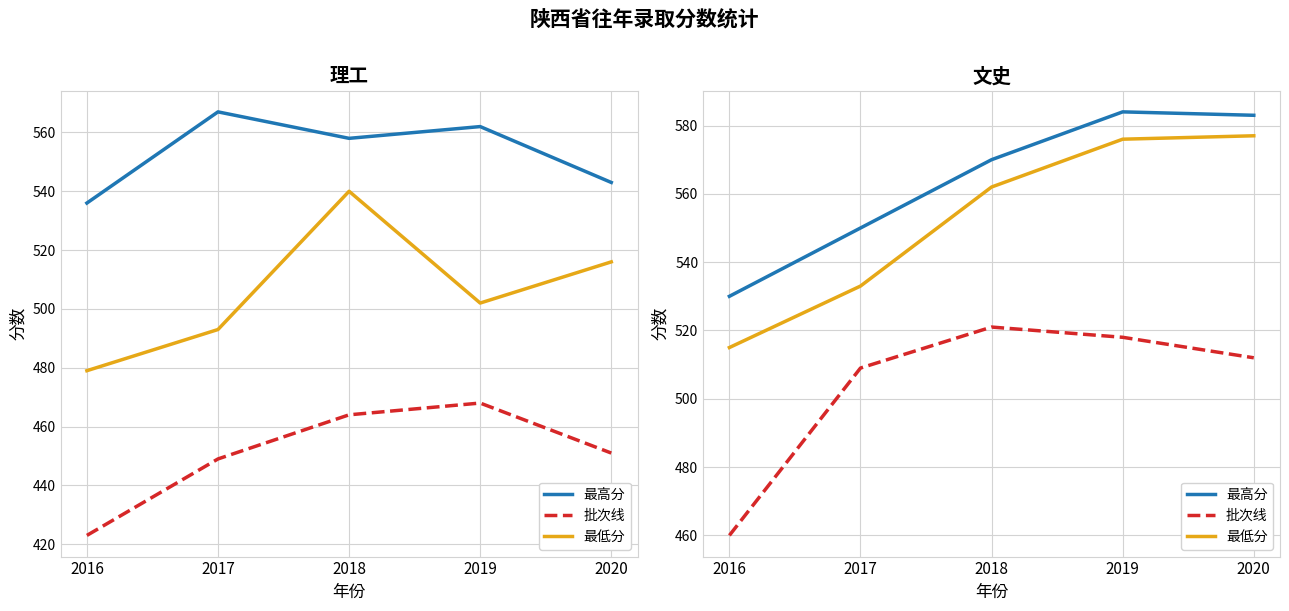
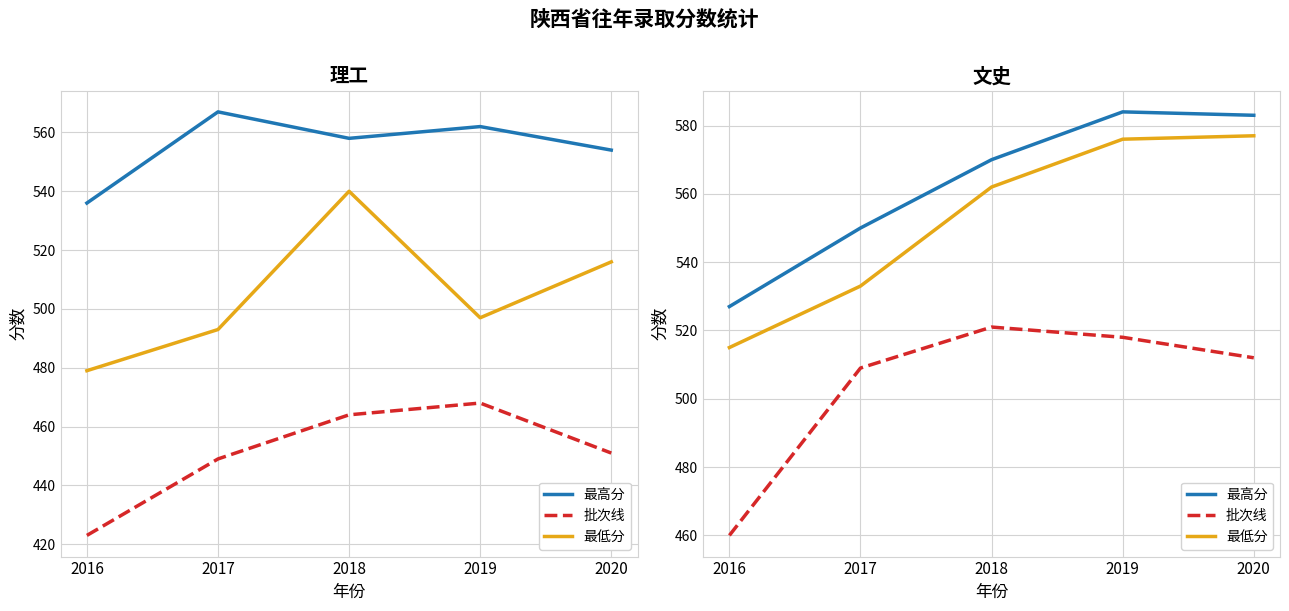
  {
    "理工": {
      "最高分": {
        "2016": 536,
        "2017": 567,
        "2018": 558,
        "2019": 562,
-       "2020": 543
+       "2020": 554
      },
      "批次线": {
        "2016": 423,
        "2017": 449,
        "2018": 464,
        "2019": 468,
        "2020": 451
      },
      "最低分": {
        "2016": 479,
        "2017": 493,
        "2018": 540,
-       "2019": 502,
+       "2019": 497,
        "2020": 516
      }
    },
    "文史": {
      "最高分": {
-       "2016": 530,
+       "2016": 527,
        "2017": 550,
        "2018": 570,
        "2019": 584,
        "2020": 583
      },
      "批次线": {
        "2016": 460,
        "2017": 509,
        "2018": 521,
        "2019": 518,
        "2020": 512
      },
      "最低分": {
        "2016": 515,
        "2017": 533,
        "2018": 562,
        "2019": 576,
        "2020": 577
      }
    }
  }
